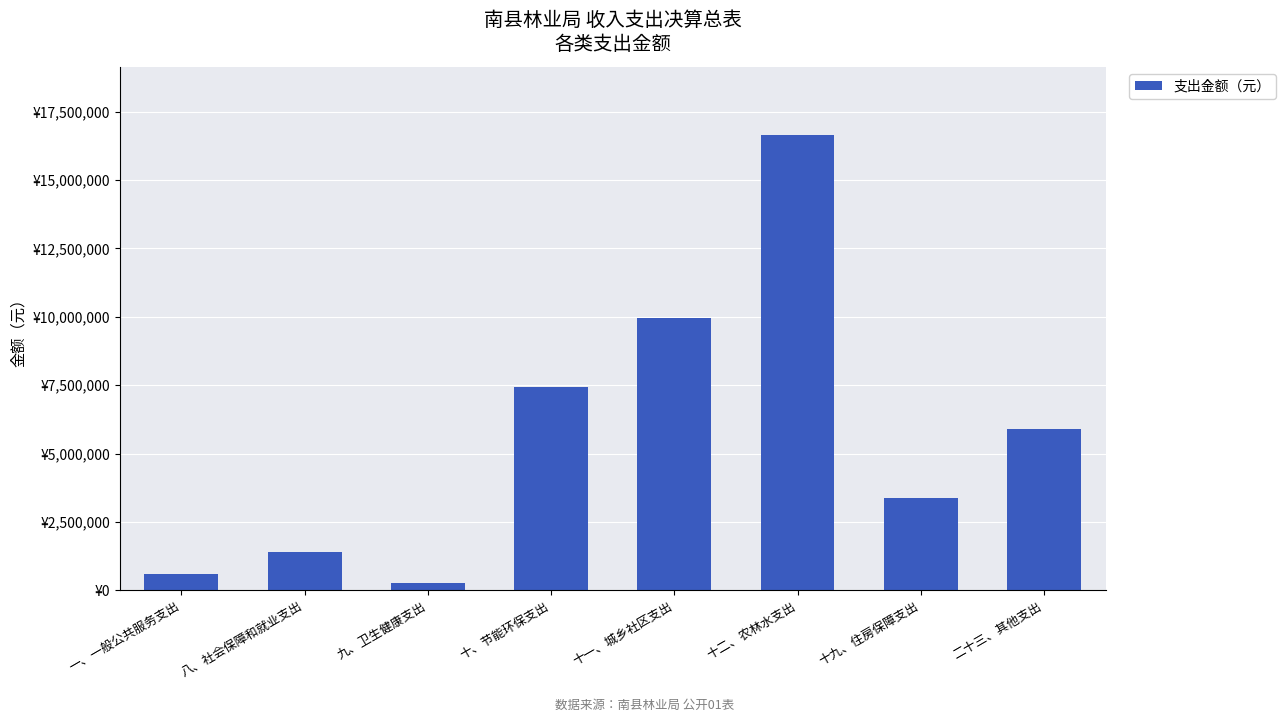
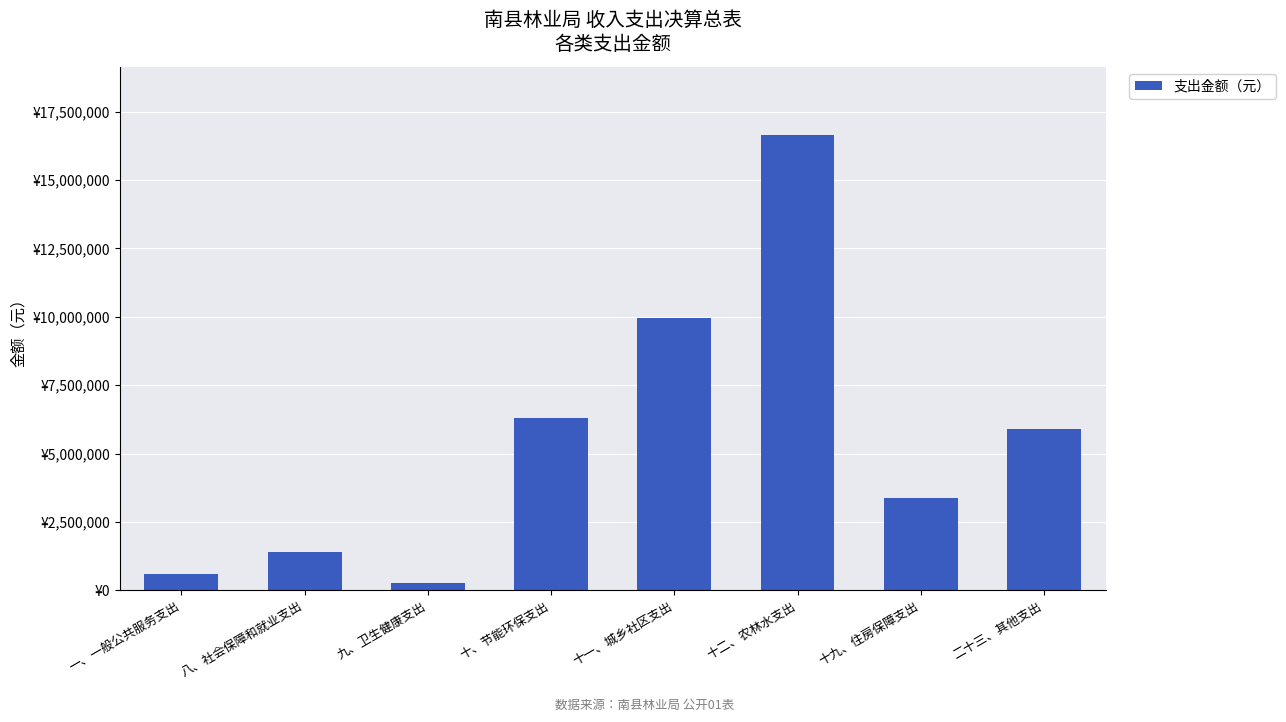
  {
    "一、一般公共服务支出": "¥600,000",
    "八、社会保障和就业支出": "¥1,400,000",
    "九、卫生健康支出": "¥300,000",
-   "十、节能环保支出": "¥7,400,000",
+   "十、节能环保支出": "¥6,300,000",
    "十一、城乡社区支出": "¥10,000,000",
    "十二、农林水支出": "¥16,600,000",
    "十九、住房保障支出": "¥3,400,000",
    "二十三、其他支出": "¥5,900,000"
  }
